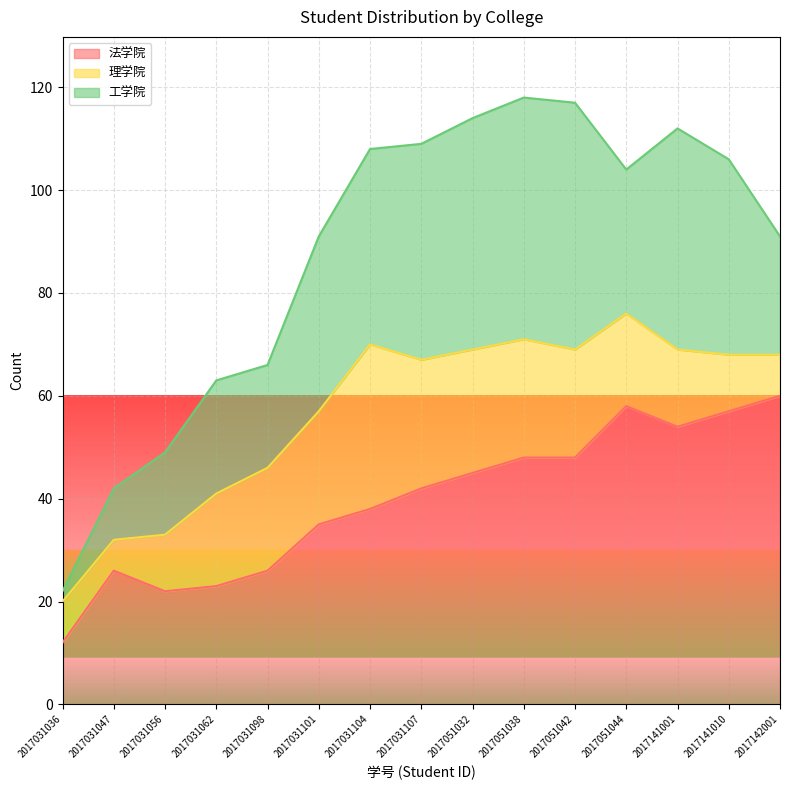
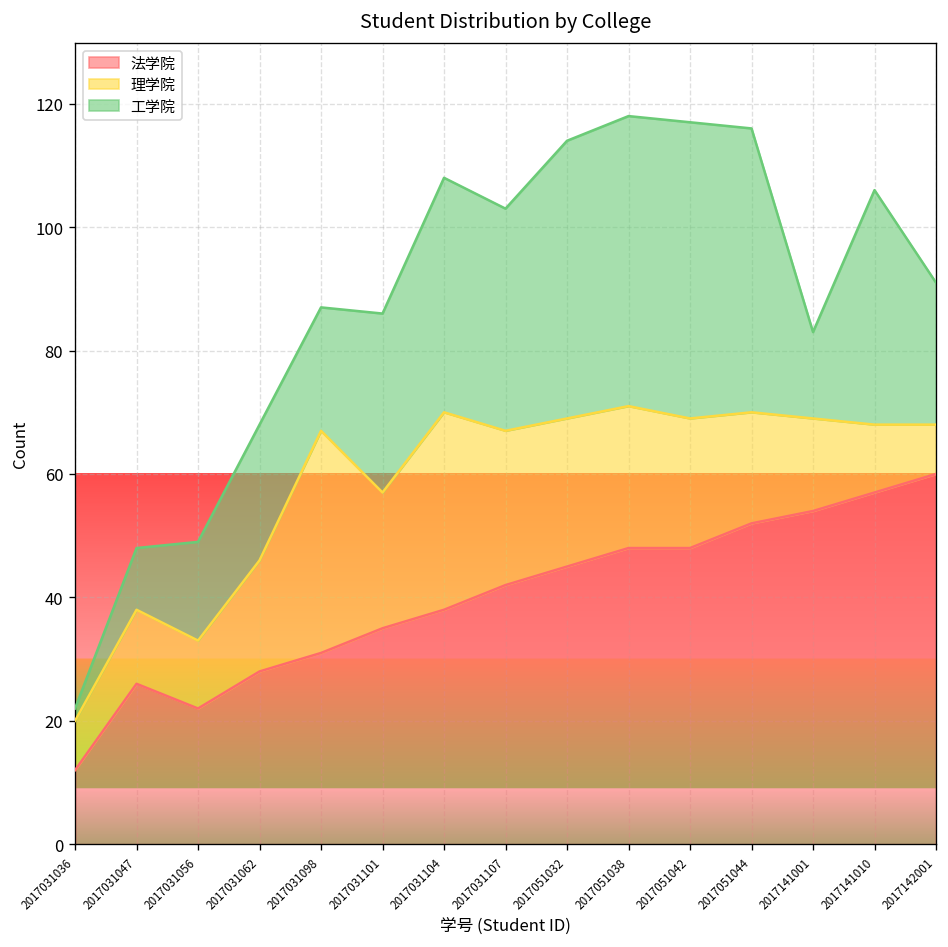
  {
    "法学院": {
      "2017031036": 12,
      "2017031047": 26,
      "2017031056": 22,
-     "2017031062": 23,
-     "2017031098": 26,
+     "2017031062": 28,
+     "2017031098": 31,
      "2017031101": 35,
      "2017031104": 38,
      "2017031107": 42,
      "2017051032": 45,
      "2017051038": 48,
      "2017051042": 48,
-     "2017051044": 58,
+     "2017051044": 52,
      "2017141001": 54,
      "2017141010": 57,
      "2017142001": 60
    },
    "理学院": {
      "2017031036": 8,
-     "2017031047": 6,
+     "2017031047": 12,
      "2017031056": 11,
      "2017031062": 18,
-     "2017031098": 20,
+     "2017031098": 36,
      "2017031101": 22,
      "2017031104": 32,
      "2017031107": 25,
      "2017051032": 24,
      "2017051038": 23,
      "2017051042": 21,
      "2017051044": 18,
      "2017141001": 15,
      "2017141010": 11,
      "2017142001": 8
    },
    "工学院": {
      "2017031036": 2,
      "2017031047": 10,
      "2017031056": 16,
      "2017031062": 22,
      "2017031098": 20,
-     "2017031101": 34,
+     "2017031101": 29,
      "2017031104": 38,
-     "2017031107": 42,
+     "2017031107": 36,
      "2017051032": 45,
      "2017051038": 47,
      "2017051042": 48,
-     "2017051044": 28,
-     "2017141001": 43,
+     "2017051044": 46,
+     "2017141001": 14,
      "2017141010": 38,
      "2017142001": 23
    }
  }
